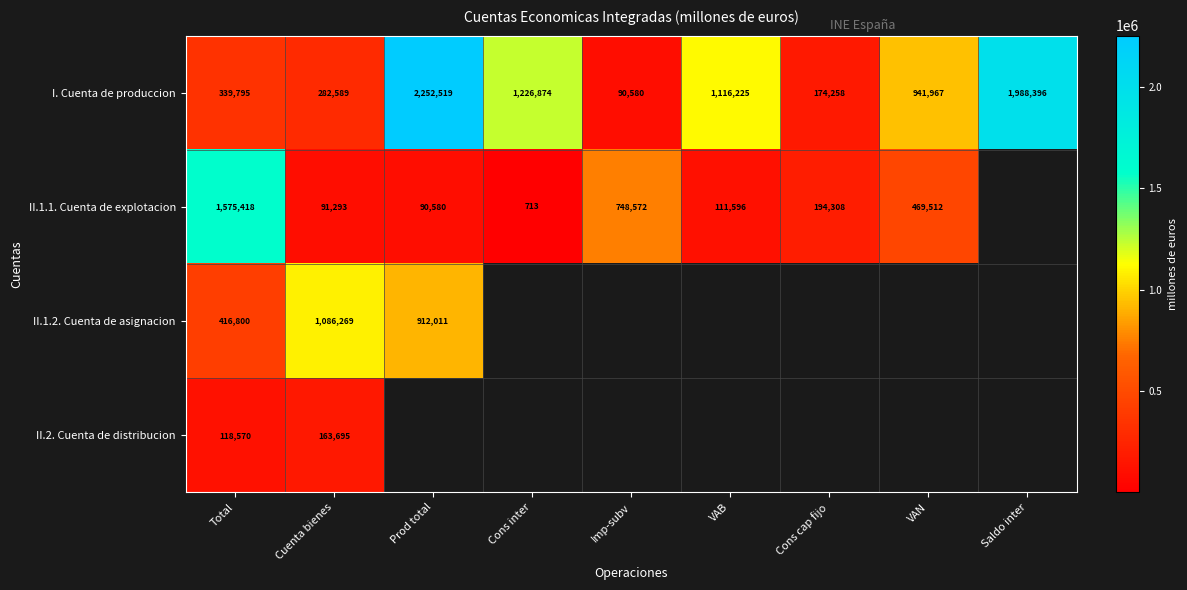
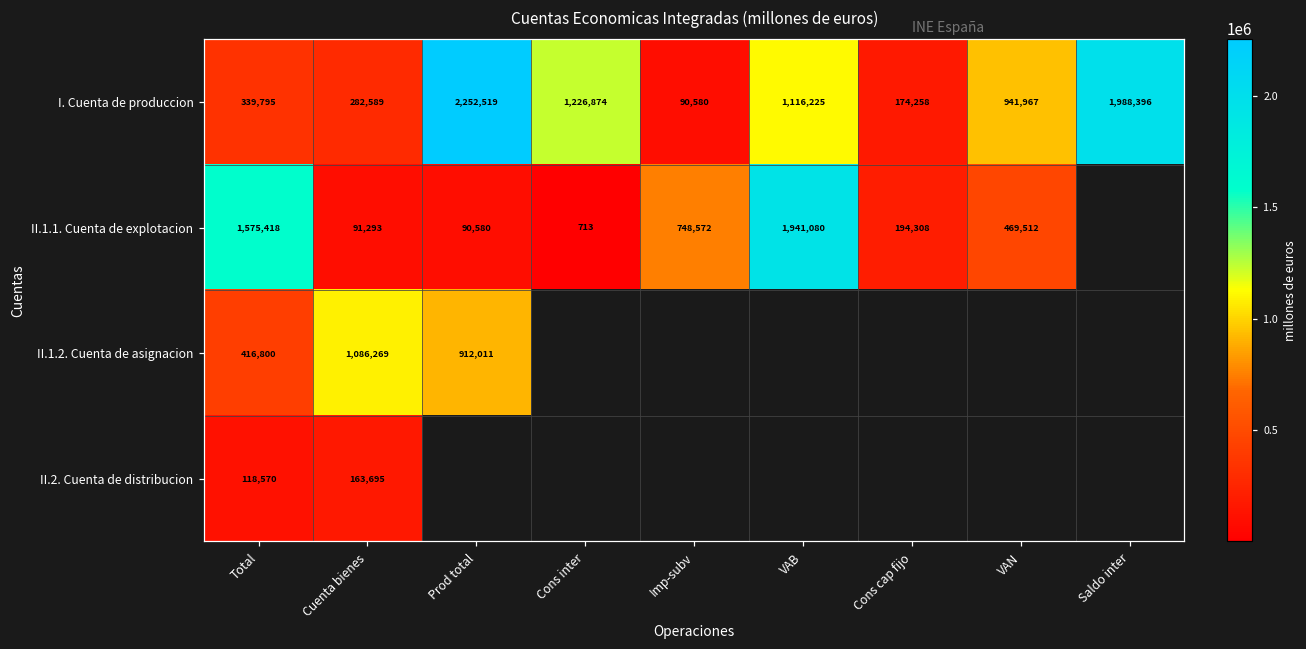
  {
    "I. Cuenta de produccion": {
      "Total": "339,795",
      "Cuenta bienes": "282,589",
      "Prod total": "2,252,519",
      "Cons inter": "1,226,874",
      "Imp-subv": "90,580",
      "VAB": "1,116,225",
      "Cons cap fijo": "174,258",
      "VAN": "941,967",
      "Saldo inter": "1,988,396"
    },
    "II.1.1. Cuenta de explotacion": {
      "Total": "1,575,418",
      "Cuenta bienes": "91,293",
      "Prod total": "90,580",
      "Cons inter": "713",
      "Imp-subv": "748,572",
-     "VAB": "111,596",
+     "VAB": "1,941,080",
      "Cons cap fijo": "194,308",
      "VAN": "469,512"
    },
    "II.1.2. Cuenta de asignacion": {
      "Total": "416,800",
      "Cuenta bienes": "1,086,269",
      "Prod total": "912,011"
    },
    "II.2. Cuenta de distribucion": {
      "Total": "118,570",
      "Cuenta bienes": "163,695"
    }
  }
